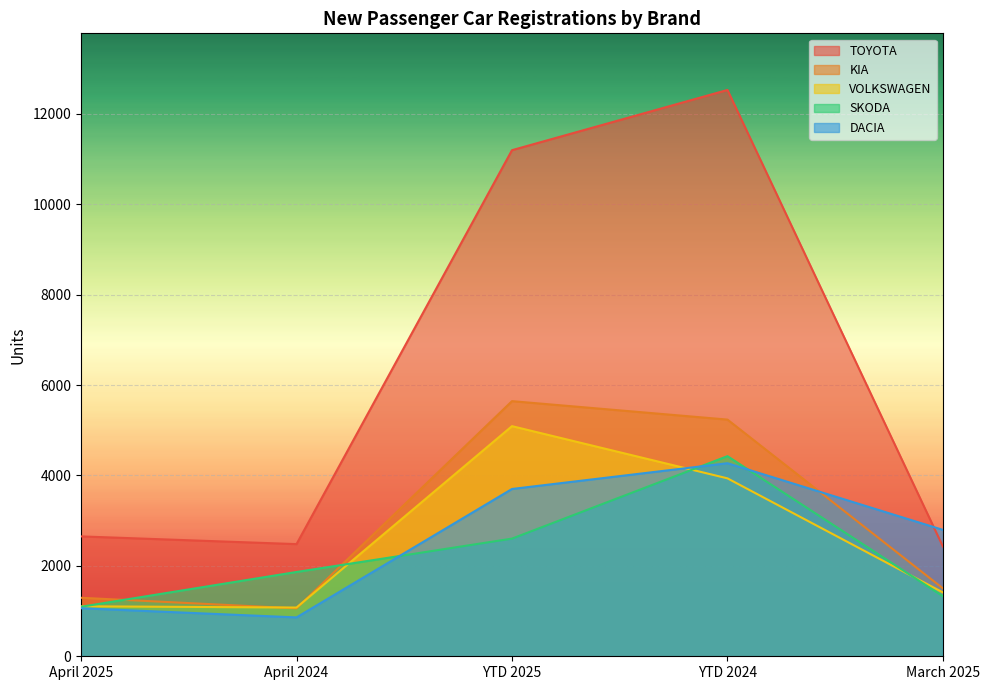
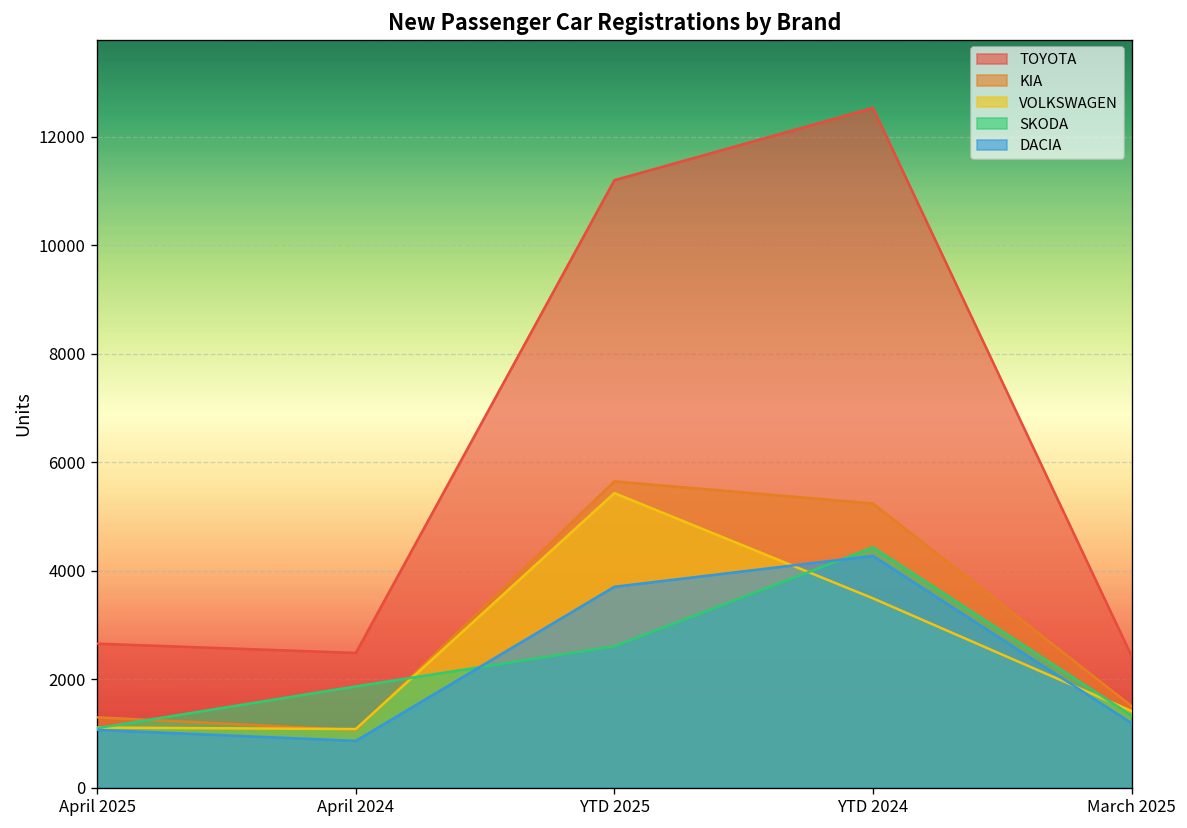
  {
    "VOLKSWAGEN": {
-     "YTD 2025": 5100,
-     "YTD 2024": 3900,
+     "YTD 2025": 5400,
+     "YTD 2024": 3500,
      "March 2025": 1400
    },
    "SKODA": {
      "April 2024": 1900,
      "YTD 2025": 2600,
      "YTD 2024": 4400,
      "March 2025": 1300
    },
    "DACIA": {
      "April 2024": 900,
      "YTD 2025": 3700,
      "YTD 2024": 4300,
-     "March 2025": 2800
+     "March 2025": 1200
    }
  }
